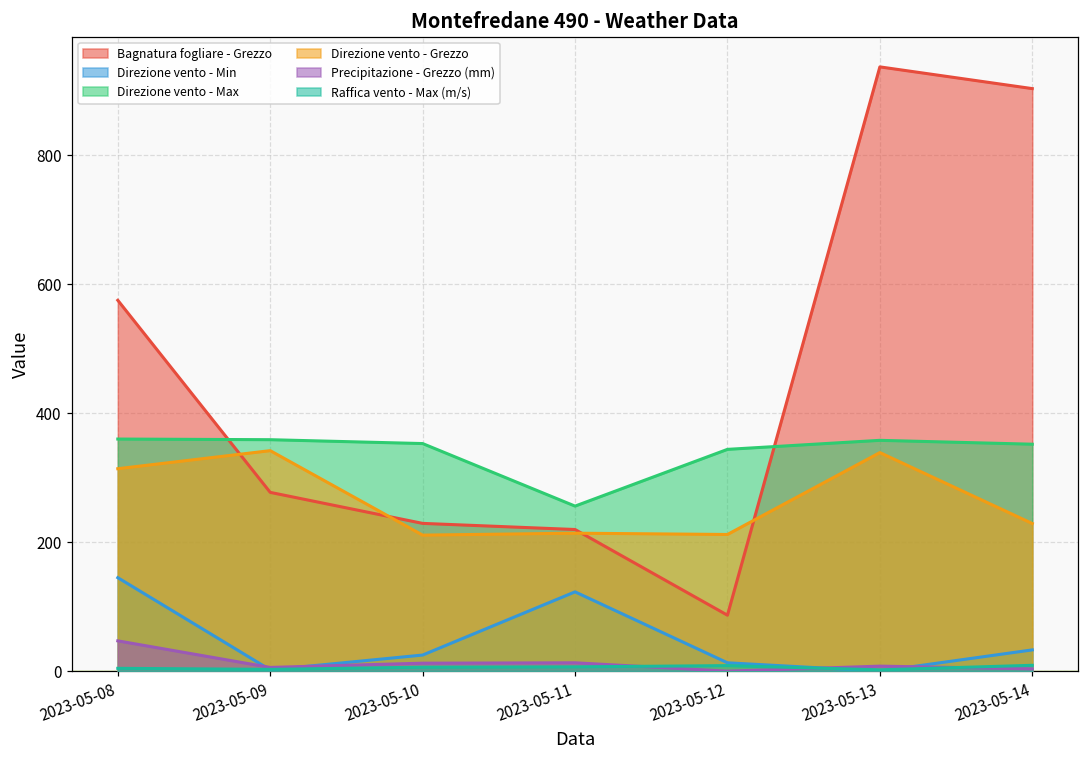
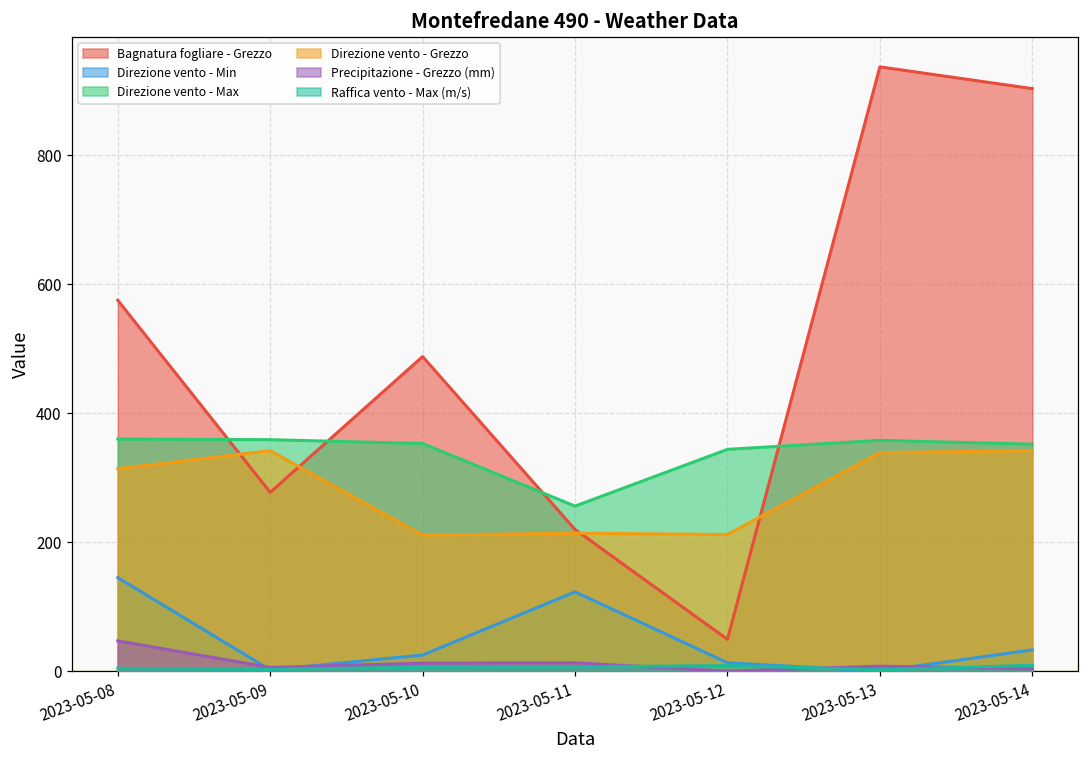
  {
    "Bagnatura fogliare - Grezzo": {
      "2023-05-08": 580,
      "2023-05-09": 280,
-     "2023-05-10": 230,
+     "2023-05-10": 490,
      "2023-05-11": 220,
-     "2023-05-12": 90,
+     "2023-05-12": 50,
      "2023-05-13": 940,
      "2023-05-14": 900
    },
    "Direzione vento - Min": {
      "2023-05-08": 150,
      "2023-05-10": 30,
      "2023-05-11": 120,
      "2023-05-12": 10,
      "2023-05-14": 30
    },
    "Direzione vento - Grezzo": {
      "2023-05-08": 310,
      "2023-05-09": 340,
      "2023-05-10": 210,
      "2023-05-11": 210,
      "2023-05-12": 210,
      "2023-05-13": 340,
-     "2023-05-14": 230
+     "2023-05-14": 340
    },
    "Precipitazione - Grezzo (mm)": {
      "2023-05-08": 50,
      "2023-05-10": 10,
      "2023-05-11": 10,
      "2023-05-12": 0,
      "2023-05-13": 10,
      "2023-05-14": 0
    }
  }
